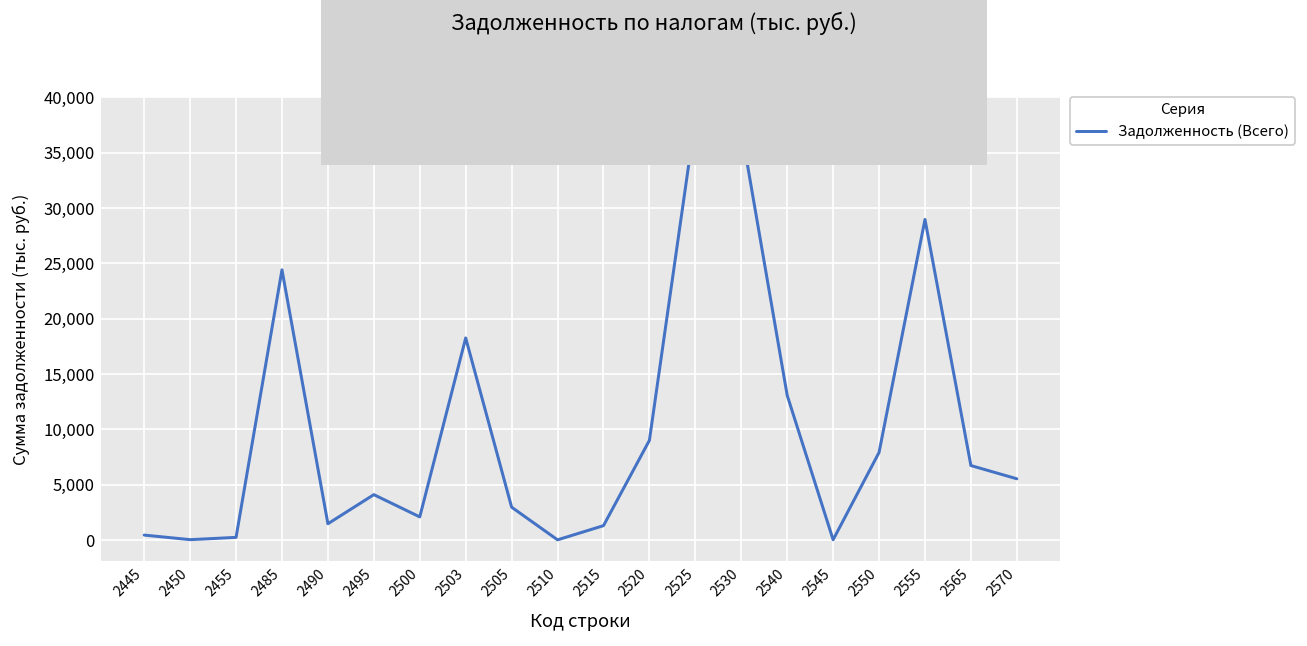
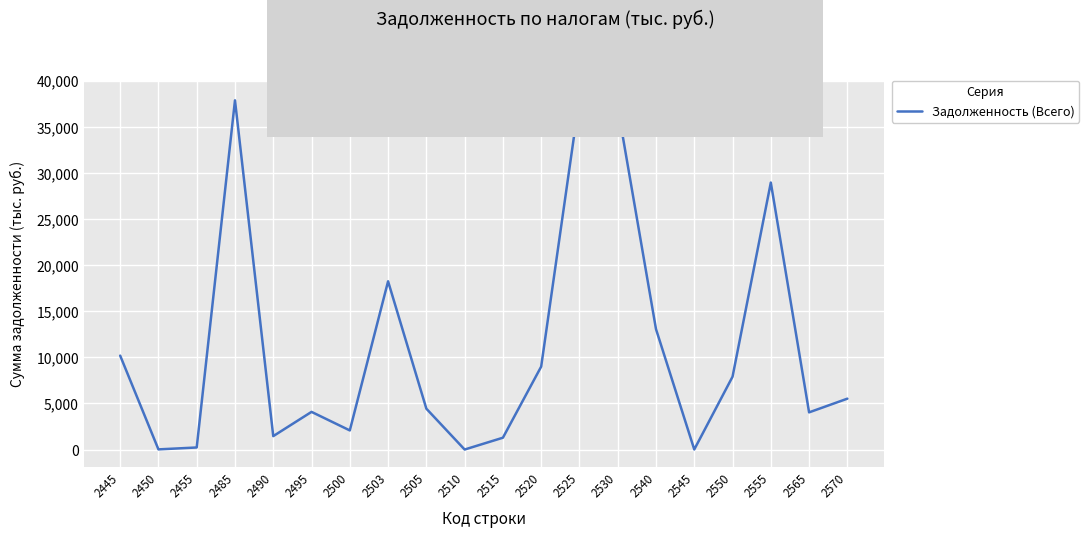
  {
-   "2445": "0",
+   "2445": "10,000",
    "2450": "0",
    "2455": "0",
-   "2485": "24,000",
+   "2485": "38,000",
    "2490": "1,000",
    "2495": "4,000",
    "2500": "2,000",
    "2503": "18,000",
-   "2505": "3,000",
+   "2505": "4,000",
    "2510": "0",
    "2515": "1,000",
    "2520": "9,000",
    "2525": "38,000",
    "2530": "37,000",
    "2540": "13,000",
    "2545": "0",
    "2550": "8,000",
    "2555": "29,000",
-   "2565": "7,000",
+   "2565": "4,000",
    "2570": "6,000"
  }
